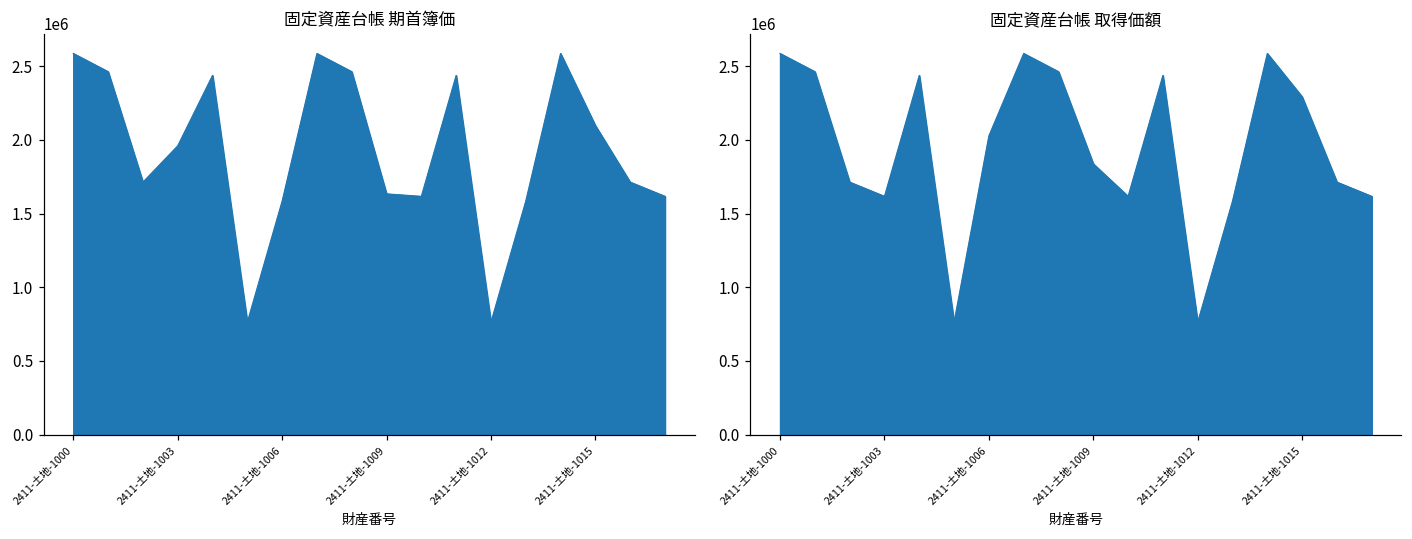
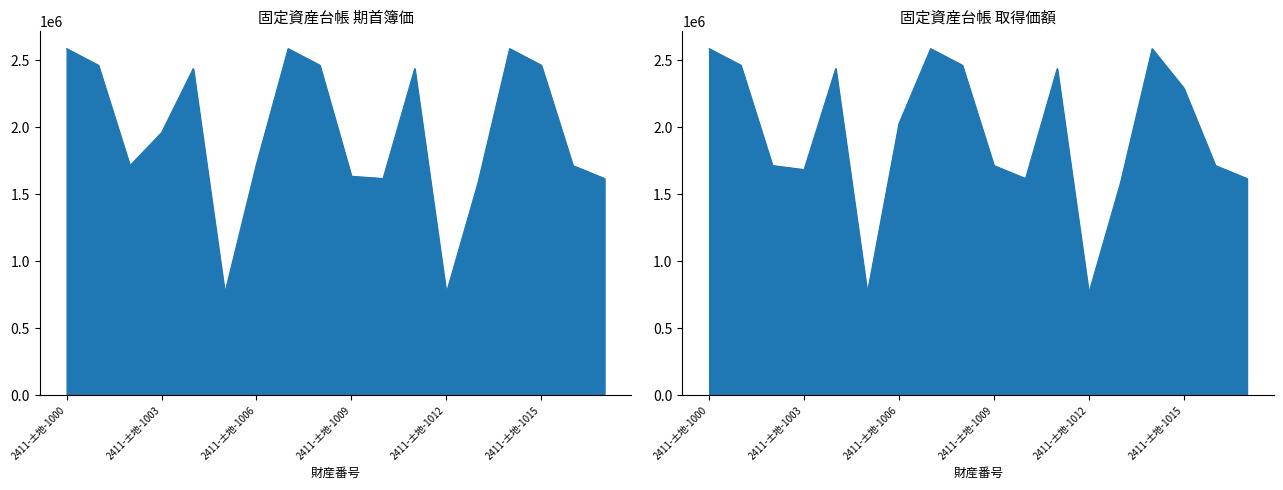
  {
    "固定資産台帳 期首簿価": {
      "2411-土地-1000": 2590000,
      "2411-土地-1003": 1960000,
-     "2411-土地-1006": 1580000,
+     "2411-土地-1006": 1720000,
      "2411-土地-1009": 1630000,
      "2411-土地-1012": 760000,
-     "2411-土地-1015": 2100000
+     "2411-土地-1015": 2460000
    },
    "固定資産台帳 取得価額": {
      "2411-土地-1000": 2590000,
-     "2411-土地-1003": 1620000,
+     "2411-土地-1003": 1680000,
      "2411-土地-1006": 2030000,
-     "2411-土地-1009": 1840000,
+     "2411-土地-1009": 1710000,
      "2411-土地-1012": 760000,
      "2411-土地-1015": 2290000
    }
  }
